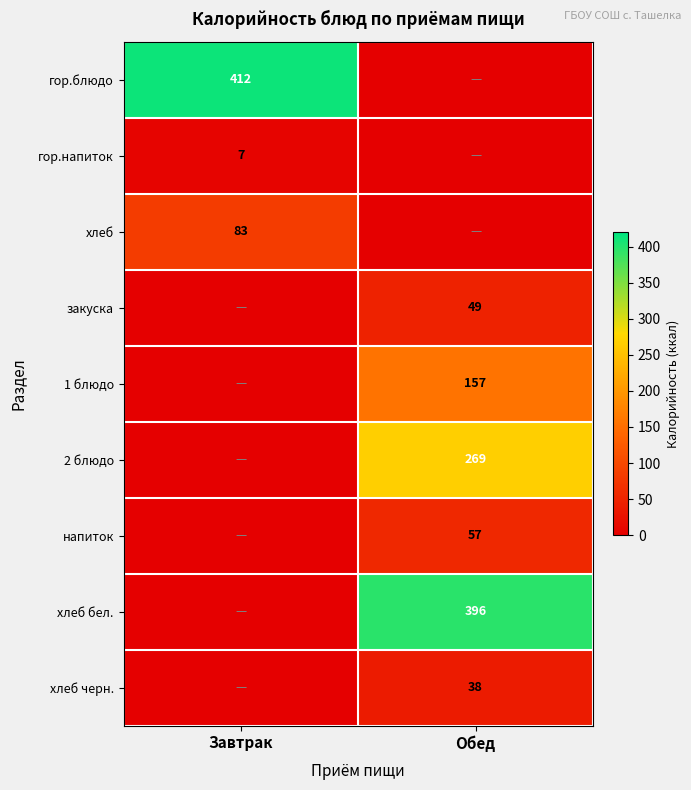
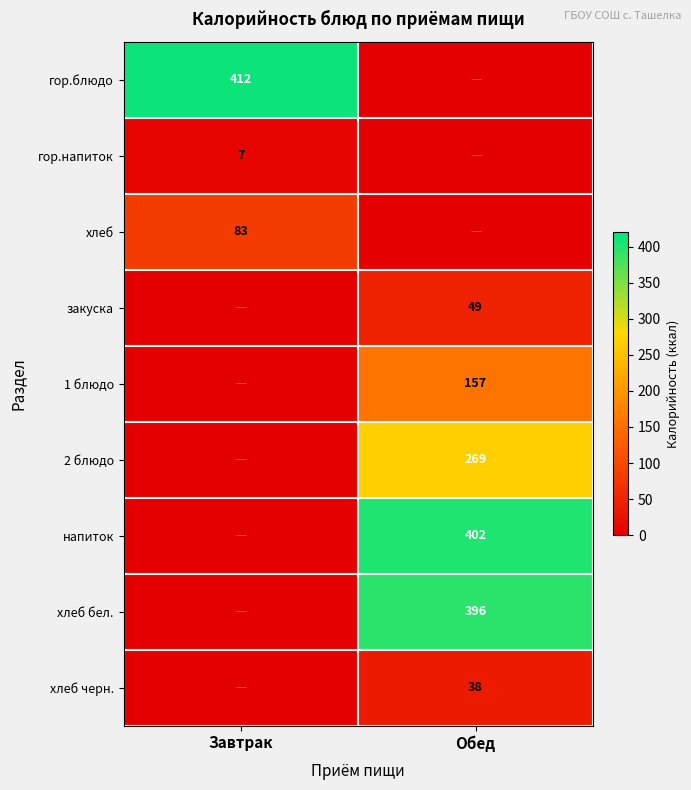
  {
    "гор.блюдо": {
      "Завтрак": 412
    },
    "гор.напиток": {
      "Завтрак": 7
    },
    "хлеб": {
      "Завтрак": 83
    },
    "закуска": {
      "Обед": 49
    },
    "1 блюдо": {
      "Обед": 157
    },
    "2 блюдо": {
      "Обед": 269
    },
    "напиток": {
-     "Обед": 57
+     "Обед": 402
    },
    "хлеб бел.": {
      "Обед": 396
    },
    "хлеб черн.": {
      "Обед": 38
    }
  }
